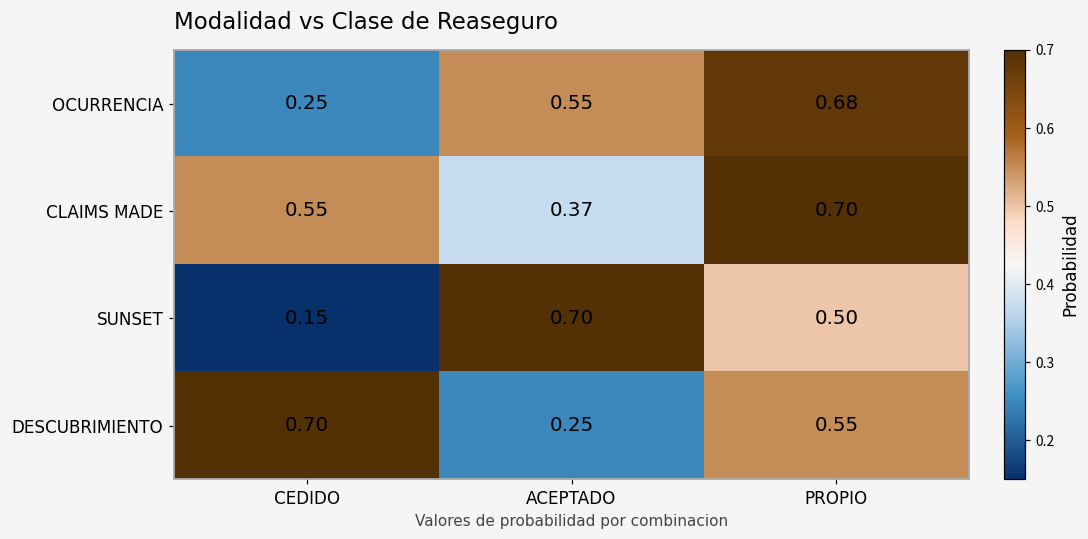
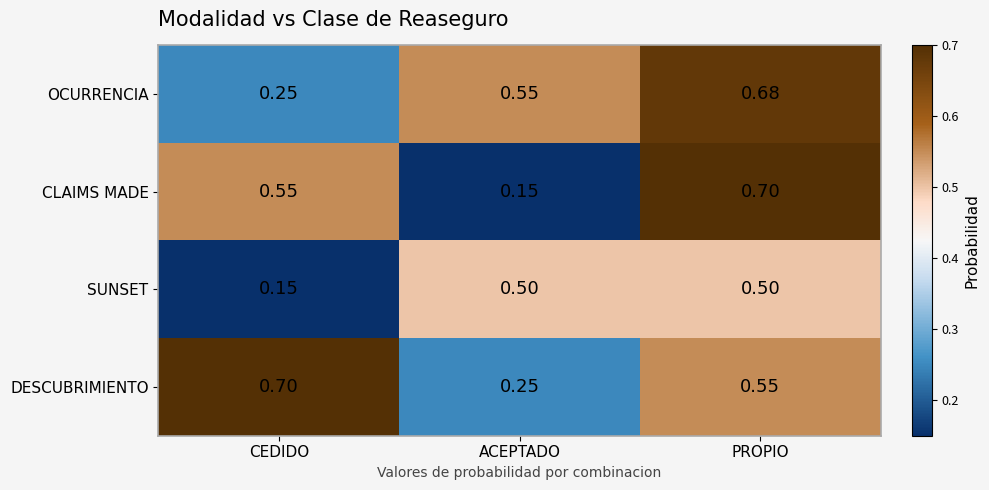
  {
    "OCURRENCIA": {
      "CEDIDO": 0.25,
      "ACEPTADO": 0.55,
      "PROPIO": 0.68
    },
    "CLAIMS MADE": {
      "CEDIDO": 0.55,
-     "ACEPTADO": 0.37,
+     "ACEPTADO": 0.15,
      "PROPIO": 0.70
    },
    "SUNSET": {
      "CEDIDO": 0.15,
-     "ACEPTADO": 0.70,
+     "ACEPTADO": 0.50,
      "PROPIO": 0.50
    },
    "DESCUBRIMIENTO": {
      "CEDIDO": 0.70,
      "ACEPTADO": 0.25,
      "PROPIO": 0.55
    }
  }
